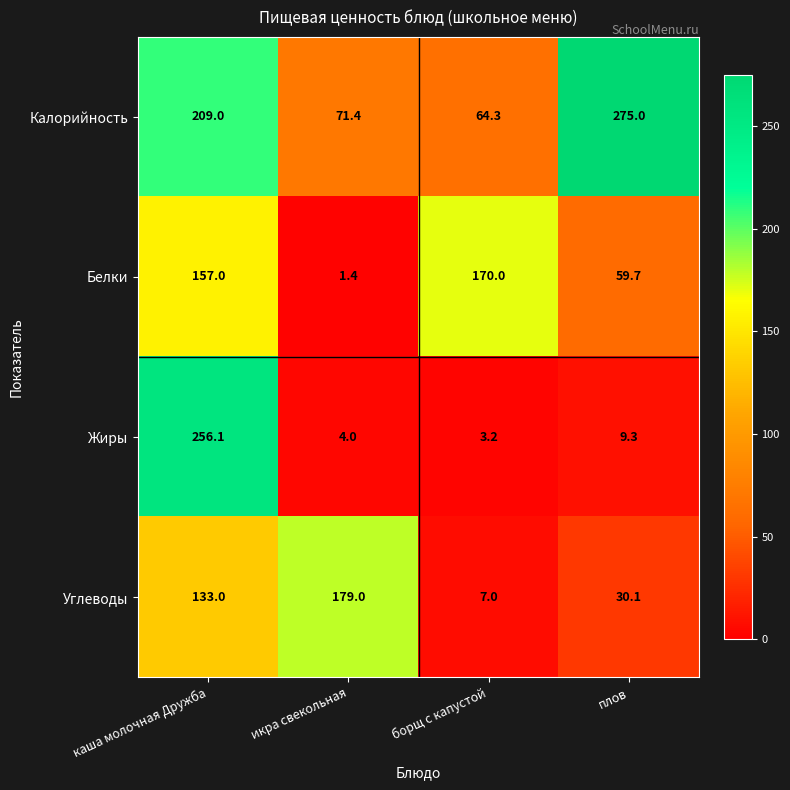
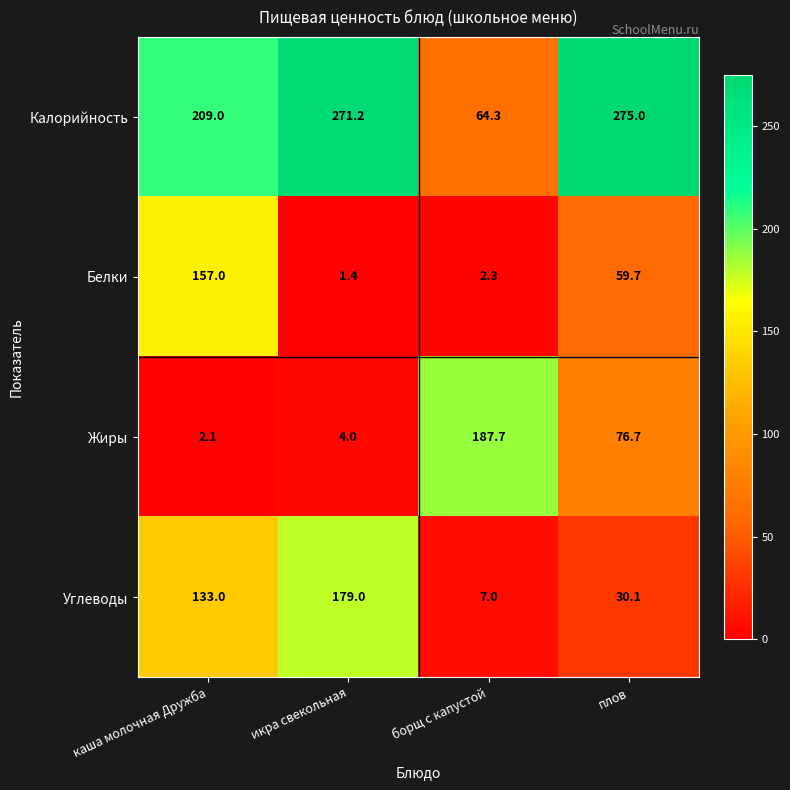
  {
    "Калорийность": {
      "каша молочная Дружба": 209.0,
-     "икра свекольная": 71.4,
+     "икра свекольная": 271.2,
      "борщ с капустой": 64.3,
      "плов": 275.0
    },
    "Белки": {
      "каша молочная Дружба": 157.0,
      "икра свекольная": 1.4,
-     "борщ с капустой": 170.0,
+     "борщ с капустой": 2.3,
      "плов": 59.7
    },
    "Жиры": {
-     "каша молочная Дружба": 256.1,
+     "каша молочная Дружба": 2.1,
      "икра свекольная": 4.0,
-     "борщ с капустой": 3.2,
-     "плов": 9.3
+     "борщ с капустой": 187.7,
+     "плов": 76.7
    },
    "Углеводы": {
      "каша молочная Дружба": 133.0,
      "икра свекольная": 179.0,
      "борщ с капустой": 7.0,
      "плов": 30.1
    }
  }
